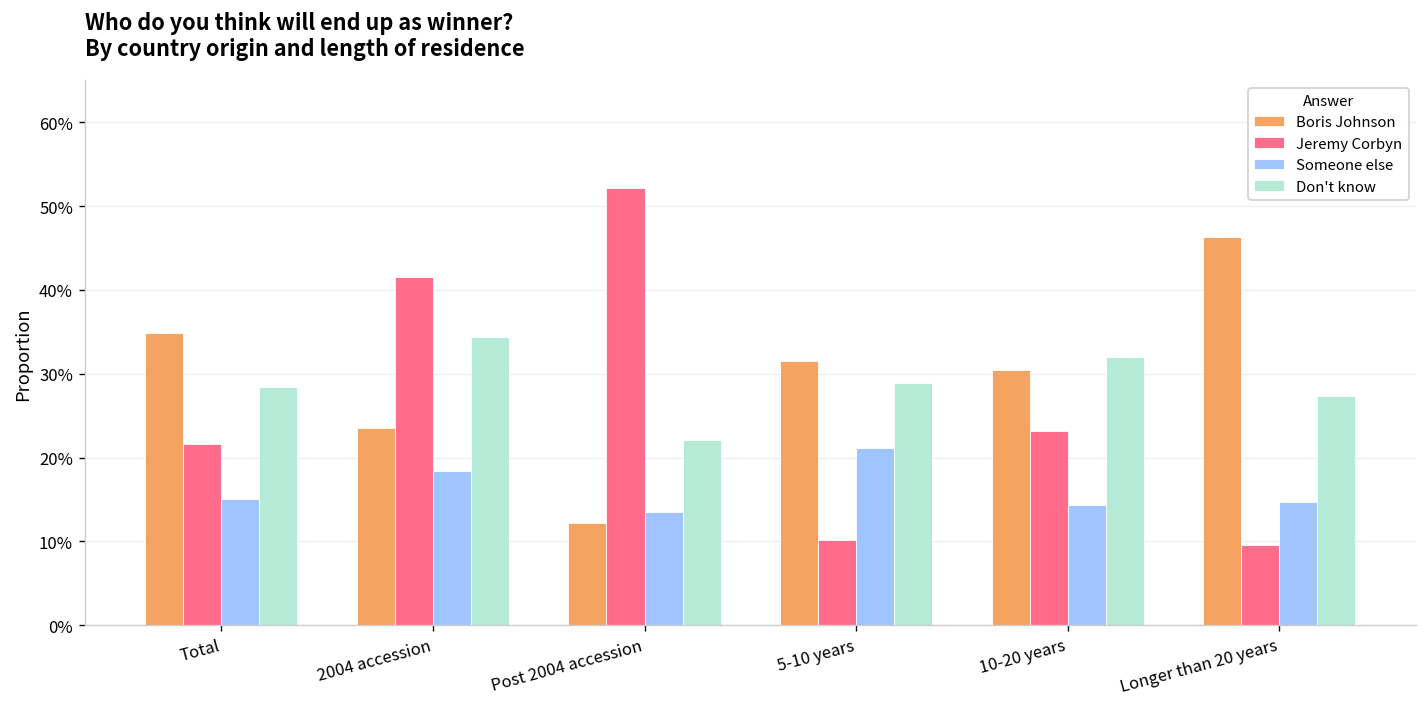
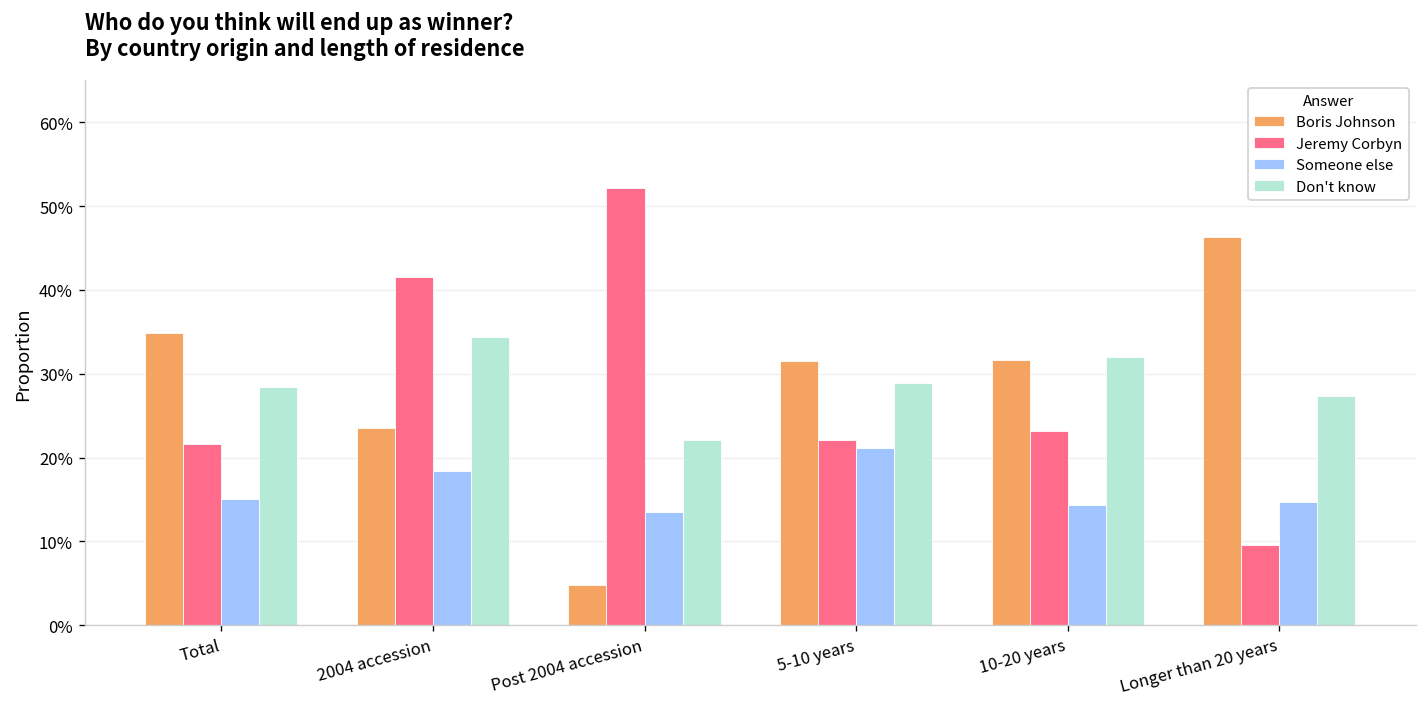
  {
    "Boris Johnson": {
      "Total": "35%",
      "2004 accession": "24%",
-     "Post 2004 accession": "12%",
+     "Post 2004 accession": "5%",
      "5-10 years": "32%",
-     "10-20 years": "30%",
+     "10-20 years": "32%",
      "Longer than 20 years": "46%"
    },
    "Jeremy Corbyn": {
      "Total": "22%",
      "2004 accession": "42%",
      "Post 2004 accession": "52%",
-     "5-10 years": "10%",
+     "5-10 years": "22%",
      "10-20 years": "23%",
      "Longer than 20 years": "10%"
    }
  }
